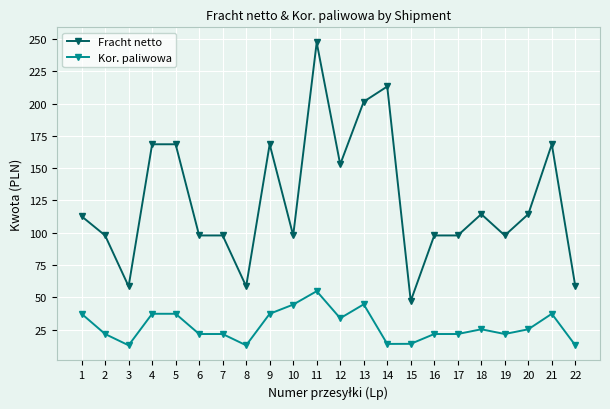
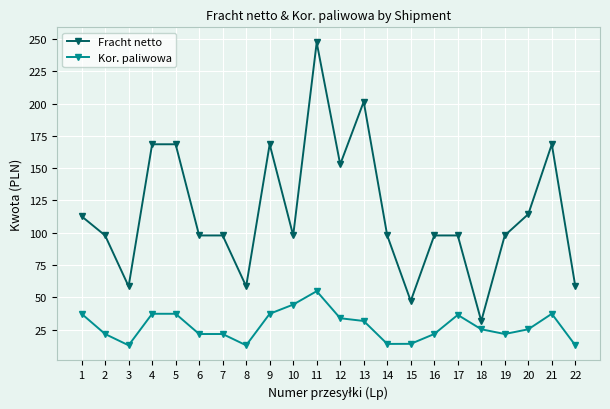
  {
    "Fracht netto": {
      "1": 113,
      "2": 98,
      "3": 59,
      "4": 168,
      "5": 168,
      "6": 98,
      "7": 98,
      "8": 59,
      "9": 168,
      "10": 98,
      "11": 247,
      "12": 153,
      "13": 201,
-     "14": 213,
+     "14": 98,
      "15": 47,
      "16": 98,
      "17": 98,
-     "18": 114,
+     "18": 32,
      "19": 98,
      "20": 114,
      "21": 168,
      "22": 59
    },
    "Kor. paliwowa": {
      "1": 37,
      "2": 22,
      "3": 13,
      "4": 37,
      "5": 37,
      "6": 22,
      "7": 22,
      "8": 13,
      "9": 37,
      "10": 45,
      "11": 55,
      "12": 34,
-     "13": 45,
+     "13": 32,
      "14": 14,
      "15": 14,
      "16": 22,
-     "17": 22,
+     "17": 37,
      "18": 25,
      "19": 22,
      "20": 25,
      "21": 37,
      "22": 13
    }
  }
